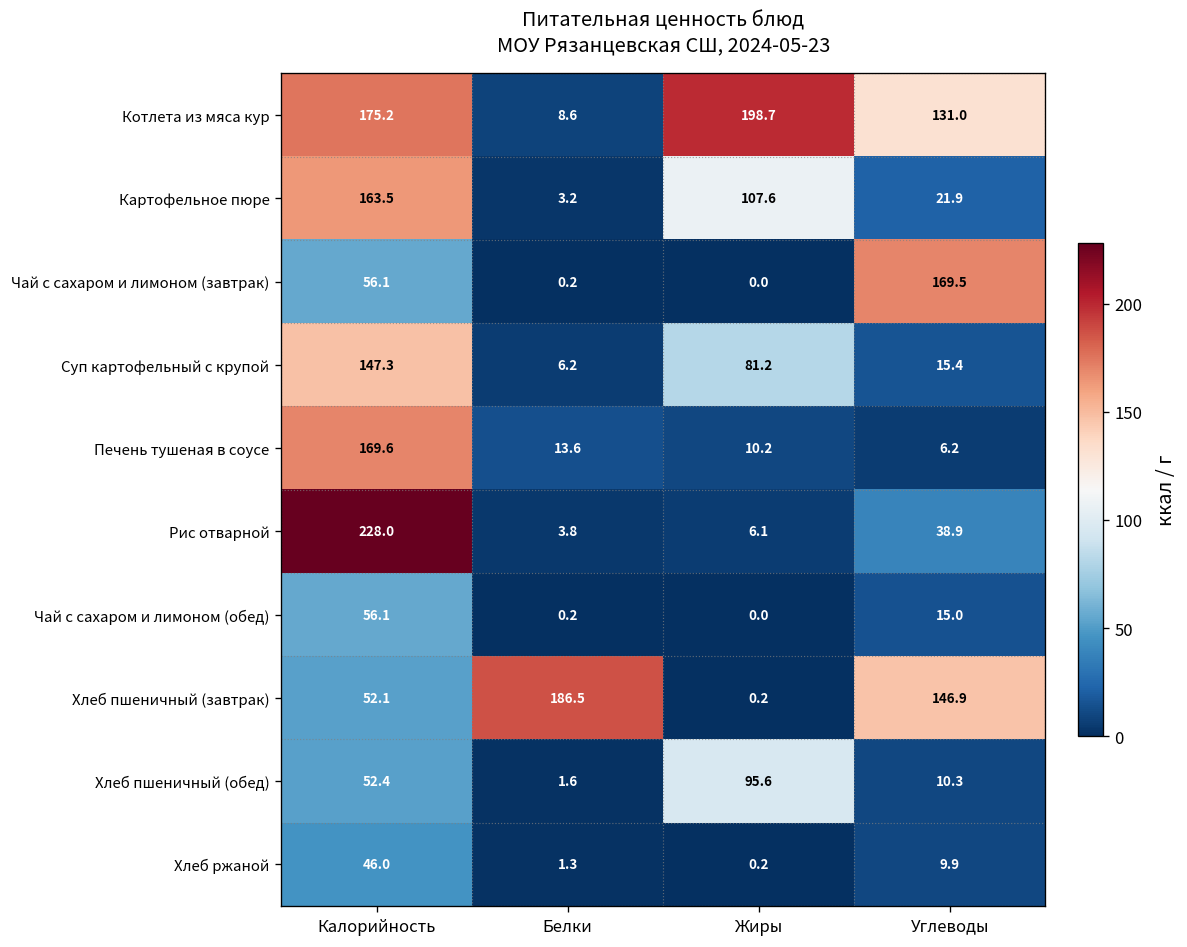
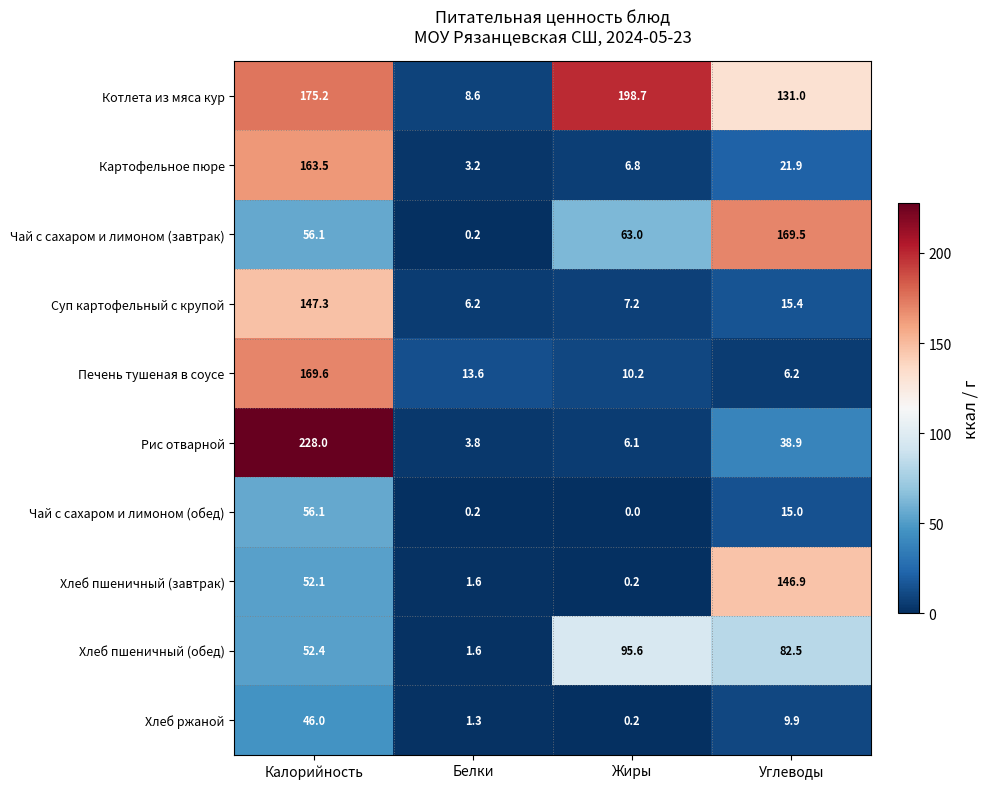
  {
    "Котлета из мяса кур": {
      "Калорийность": 175.2,
      "Белки": 8.6,
      "Жиры": 198.7,
      "Углеводы": 131.0
    },
    "Картофельное пюре": {
      "Калорийность": 163.5,
      "Белки": 3.2,
-     "Жиры": 107.6,
+     "Жиры": 6.8,
      "Углеводы": 21.9
    },
    "Чай с сахаром и лимоном (завтрак)": {
      "Калорийность": 56.1,
      "Белки": 0.2,
-     "Жиры": 0.0,
+     "Жиры": 63.0,
      "Углеводы": 169.5
    },
    "Суп картофельный с крупой": {
      "Калорийность": 147.3,
      "Белки": 6.2,
-     "Жиры": 81.2,
+     "Жиры": 7.2,
      "Углеводы": 15.4
    },
    "Печень тушеная в соусе": {
      "Калорийность": 169.6,
      "Белки": 13.6,
      "Жиры": 10.2,
      "Углеводы": 6.2
    },
    "Рис отварной": {
      "Калорийность": 228.0,
      "Белки": 3.8,
      "Жиры": 6.1,
      "Углеводы": 38.9
    },
    "Чай с сахаром и лимоном (обед)": {
      "Калорийность": 56.1,
      "Белки": 0.2,
      "Жиры": 0.0,
      "Углеводы": 15.0
    },
    "Хлеб пшеничный (завтрак)": {
      "Калорийность": 52.1,
-     "Белки": 186.5,
+     "Белки": 1.6,
      "Жиры": 0.2,
      "Углеводы": 146.9
    },
    "Хлеб пшеничный (обед)": {
      "Калорийность": 52.4,
      "Белки": 1.6,
      "Жиры": 95.6,
-     "Углеводы": 10.3
+     "Углеводы": 82.5
    },
    "Хлеб ржаной": {
      "Калорийность": 46.0,
      "Белки": 1.3,
      "Жиры": 0.2,
      "Углеводы": 9.9
    }
  }
